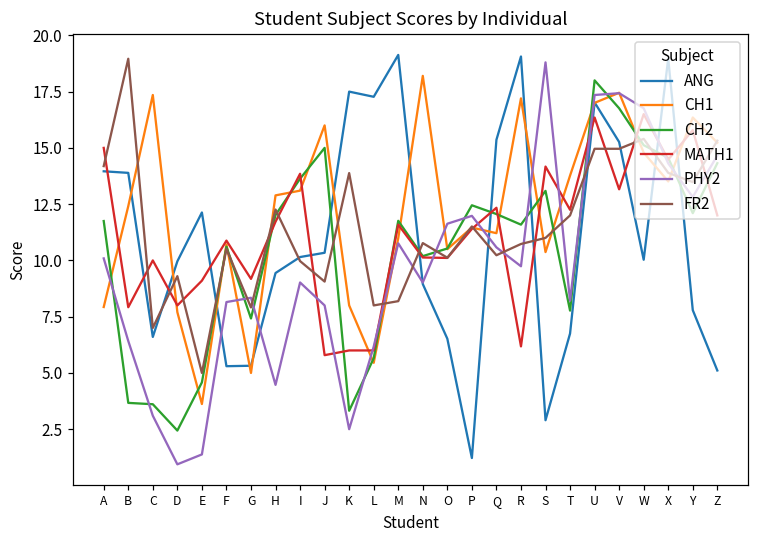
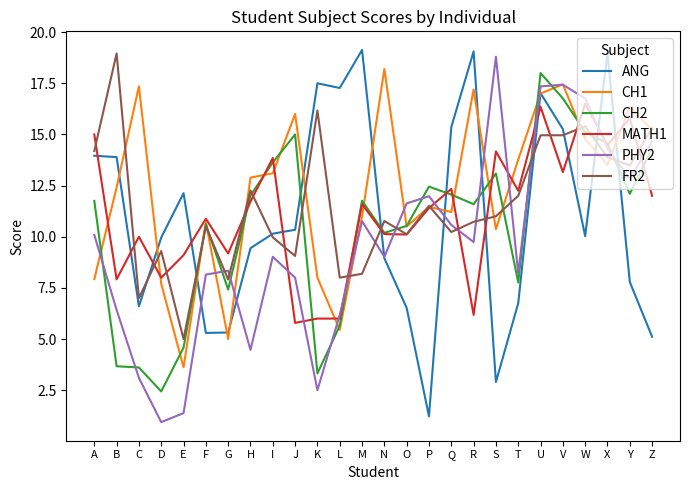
  {
    "ANG": {
      "A": 14.0,
      "B": 13.9,
      "C": 6.6,
      "D": 10.0,
      "E": 12.1,
      "F": 5.3,
      "G": 5.3,
      "H": 9.4,
      "I": 10.2,
      "J": 10.3,
      "K": 17.5,
      "L": 17.3,
      "M": 19.1,
      "O": 6.5,
      "P": 1.2,
      "Q": 15.4,
      "R": 19.1,
      "S": 2.9,
      "T": 6.8,
      "V": 15.3,
      "W": 10.0,
      "Y": 7.8,
      "Z": 5.1
    },
    "CH1": {
      "A": 7.9,
      "B": 12.4,
      "C": 17.4,
      "D": 7.7,
      "E": 3.6,
      "G": 5.0,
      "H": 12.9,
      "I": 13.1,
      "J": 16.0,
      "K": 8.0,
      "L": 5.5,
      "M": 11.0,
      "N": 18.2,
      "Q": 11.2,
      "R": 17.2,
      "S": 10.4,
      "T": 13.8
    },
    "CH2": {
      "A": 11.8,
      "B": 3.7,
      "C": 3.6,
      "D": 2.4,
      "E": 4.6,
      "G": 7.4,
      "H": 12.0,
      "I": 13.6,
      "J": 15.0,
      "K": 3.3,
      "L": 5.7,
      "M": 11.8,
      "P": 12.5,
      "Q": 12.1,
      "R": 11.6,
      "S": 13.1,
      "T": 7.8,
      "U": 18.0,
      "V": 16.8,
      "Y": 12.1
    },
    "MATH1": {
      "A": 15.0,
      "B": 7.9,
      "C": 10.0,
      "D": 8.0,
      "E": 9.1,
      "F": 10.9,
      "G": 9.2,
      "H": 11.7,
      "I": 13.9,
      "J": 5.8,
      "K": 6.0,
      "L": 6.0,
      "M": 11.6,
      "Q": 12.3,
      "R": 6.2,
      "S": 14.2,
      "T": 12.3,
      "U": 16.4,
      "V": 13.2,
      "Z": 12.0
    },
    "PHY2": {
      "A": 10.1,
      "B": 6.4,
      "C": 3.1,
      "D": 0.9,
      "E": 1.4,
      "F": 8.2,
      "G": 8.3,
      "H": 4.5,
      "I": 9.0,
      "J": 8.0,
      "K": 2.5,
      "L": 6.2,
      "M": 10.8,
      "O": 11.6,
      "P": 12.0,
      "Q": 10.6,
      "R": 9.7,
      "S": 18.8,
      "T": 8.2,
      "U": 17.4
    },
    "FR2": {
      "A": 14.2,
      "B": 19.0,
      "C": 7.0,
      "D": 9.3,
      "E": 5.0,
      "G": 7.9,
      "H": 12.3,
      "I": 10.0,
      "J": 9.1,
-     "K": 13.9,
+     "K": 16.2,
      "L": 8.0,
      "M": 8.2,
      "N": 10.8,
      "Q": 10.2,
      "R": 10.7,
      "S": 11.0,
      "T": 12.0,
      "U": 15.0,
      "V": 15.0
    }
  }
